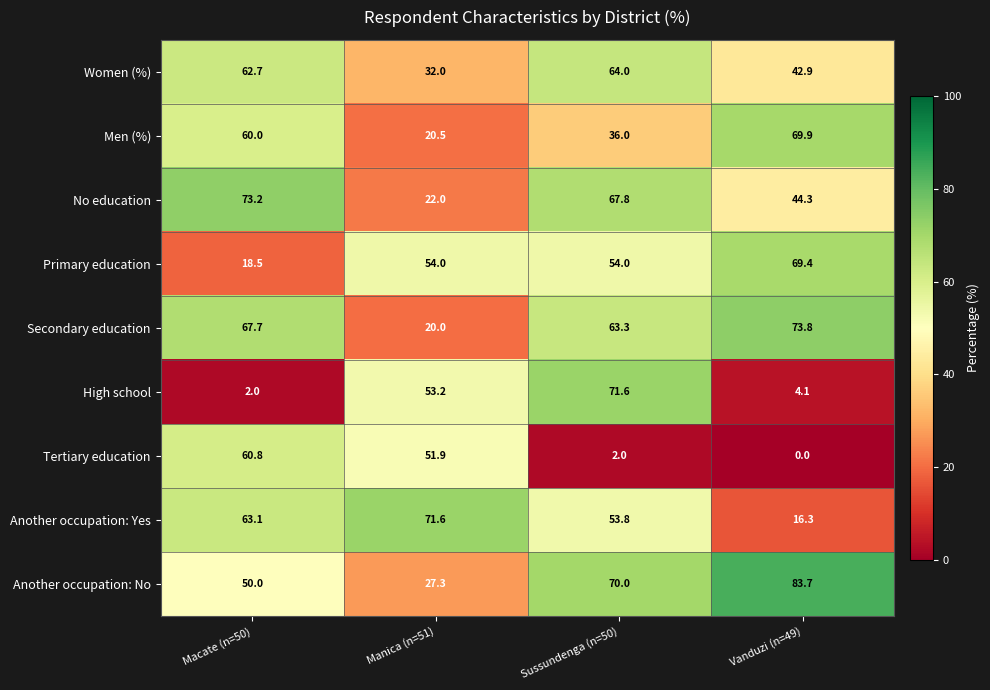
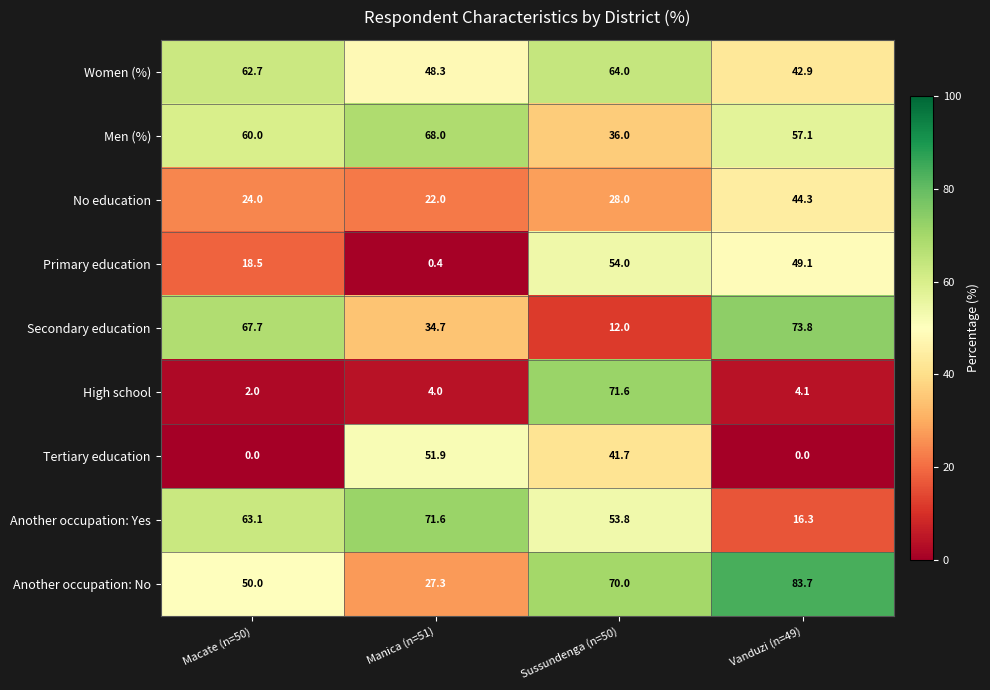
  {
    "Women (%)": {
      "Macate (n=50)": 62.7,
-     "Manica (n=51)": 32.0,
+     "Manica (n=51)": 48.3,
      "Sussundenga (n=50)": 64.0,
      "Vanduzi (n=49)": 42.9
    },
    "Men (%)": {
      "Macate (n=50)": 60.0,
-     "Manica (n=51)": 20.5,
+     "Manica (n=51)": 68.0,
      "Sussundenga (n=50)": 36.0,
-     "Vanduzi (n=49)": 69.9
+     "Vanduzi (n=49)": 57.1
    },
    "No education": {
-     "Macate (n=50)": 73.2,
+     "Macate (n=50)": 24.0,
      "Manica (n=51)": 22.0,
-     "Sussundenga (n=50)": 67.8,
+     "Sussundenga (n=50)": 28.0,
      "Vanduzi (n=49)": 44.3
    },
    "Primary education": {
      "Macate (n=50)": 18.5,
-     "Manica (n=51)": 54.0,
+     "Manica (n=51)": 0.4,
      "Sussundenga (n=50)": 54.0,
-     "Vanduzi (n=49)": 69.4
+     "Vanduzi (n=49)": 49.1
    },
    "Secondary education": {
      "Macate (n=50)": 67.7,
-     "Manica (n=51)": 20.0,
-     "Sussundenga (n=50)": 63.3,
+     "Manica (n=51)": 34.7,
+     "Sussundenga (n=50)": 12.0,
      "Vanduzi (n=49)": 73.8
    },
    "High school": {
      "Macate (n=50)": 2.0,
-     "Manica (n=51)": 53.2,
+     "Manica (n=51)": 4.0,
      "Sussundenga (n=50)": 71.6,
      "Vanduzi (n=49)": 4.1
    },
    "Tertiary education": {
-     "Macate (n=50)": 60.8,
+     "Macate (n=50)": 0.0,
      "Manica (n=51)": 51.9,
-     "Sussundenga (n=50)": 2.0,
+     "Sussundenga (n=50)": 41.7,
      "Vanduzi (n=49)": 0.0
    },
    "Another occupation: Yes": {
      "Macate (n=50)": 63.1,
      "Manica (n=51)": 71.6,
      "Sussundenga (n=50)": 53.8,
      "Vanduzi (n=49)": 16.3
    },
    "Another occupation: No": {
      "Macate (n=50)": 50.0,
      "Manica (n=51)": 27.3,
      "Sussundenga (n=50)": 70.0,
      "Vanduzi (n=49)": 83.7
    }
  }
